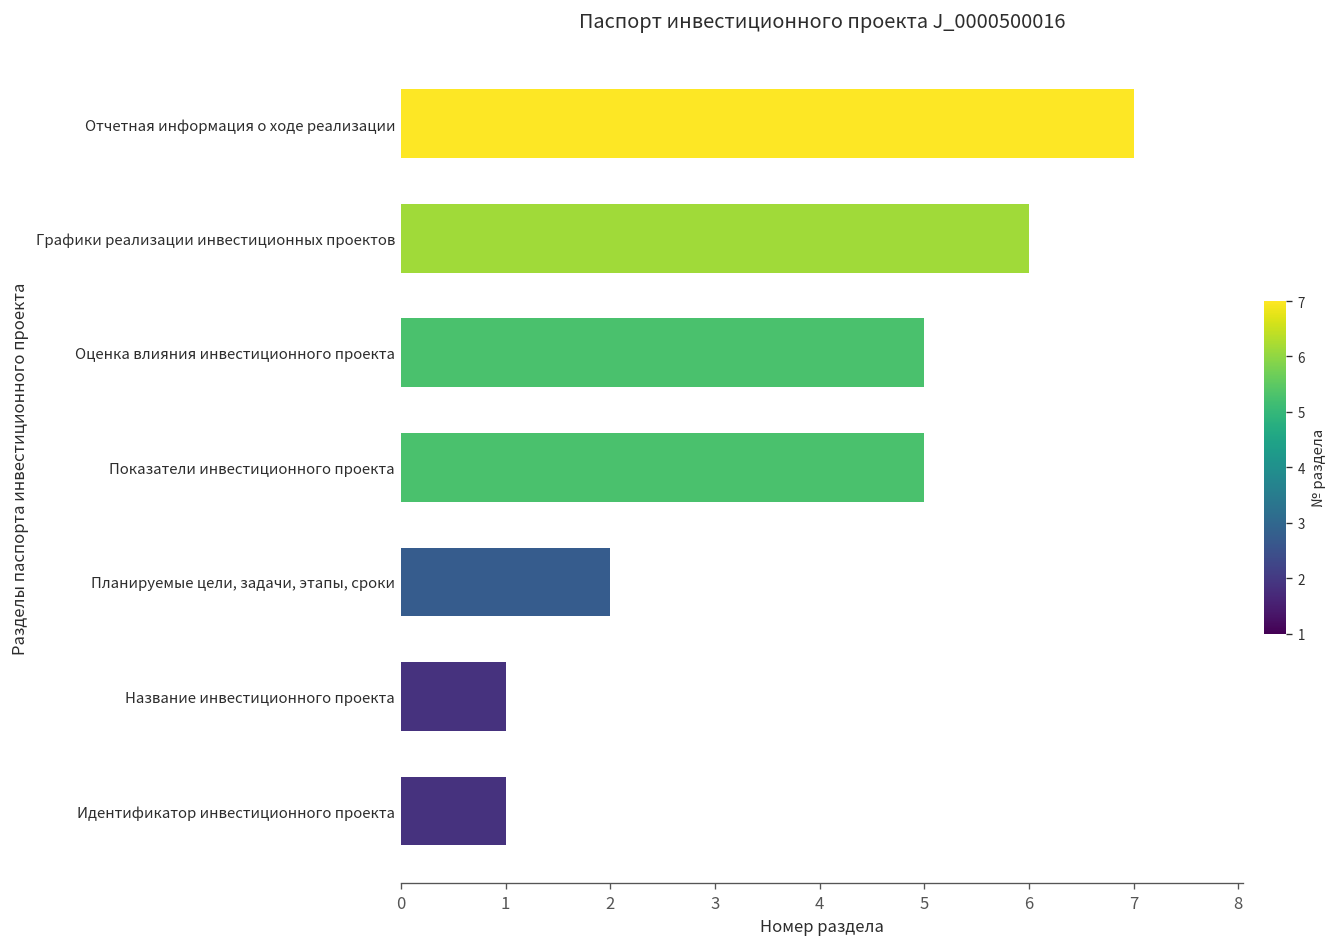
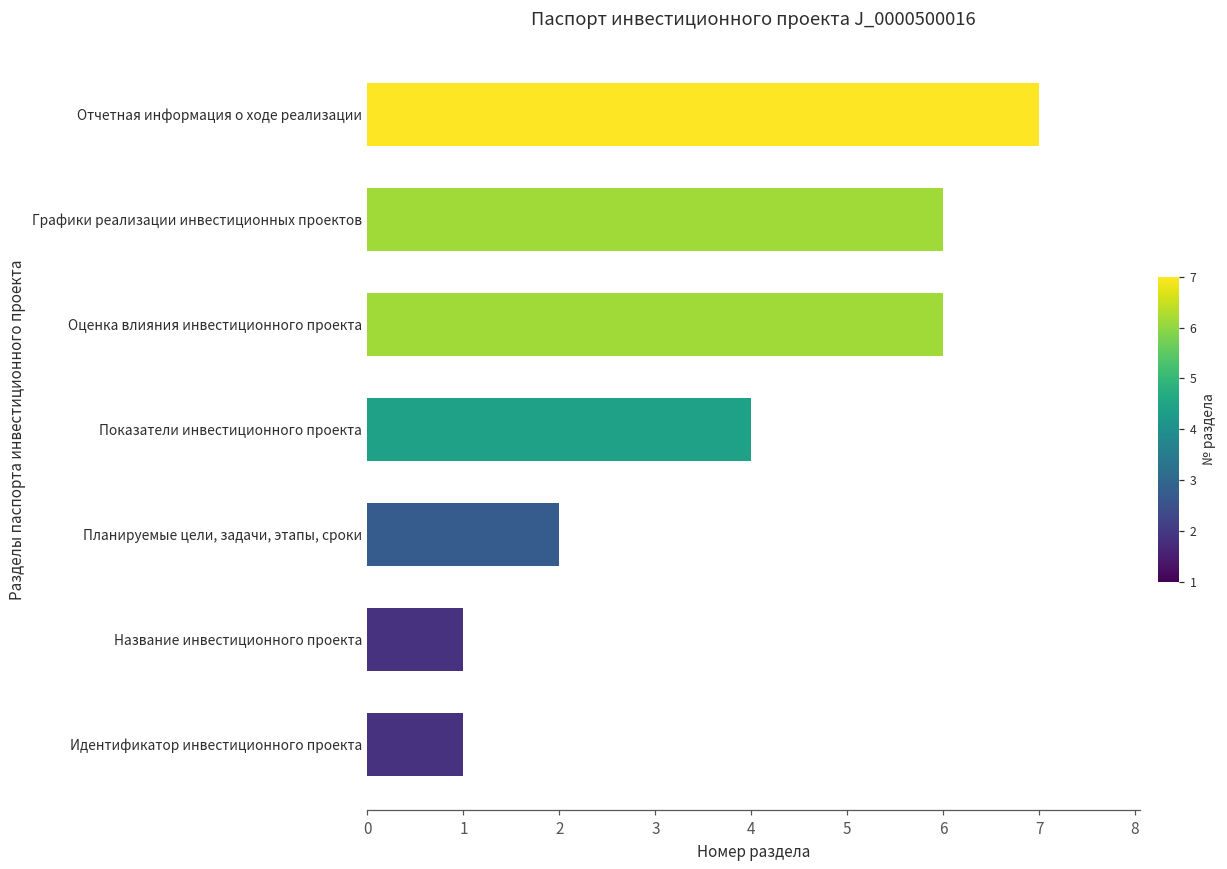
  {
    "Отчетная информация о ходе реализации": 7,
    "Графики реализации инвестиционных проектов": 6,
-   "Оценка влияния инвестиционного проекта": 5,
-   "Показатели инвестиционного проекта": 5,
+   "Оценка влияния инвестиционного проекта": 6,
+   "Показатели инвестиционного проекта": 4,
    "Планируемые цели, задачи, этапы, сроки": 2,
    "Название инвестиционного проекта": 1,
    "Идентификатор инвестиционного проекта": 1
  }
